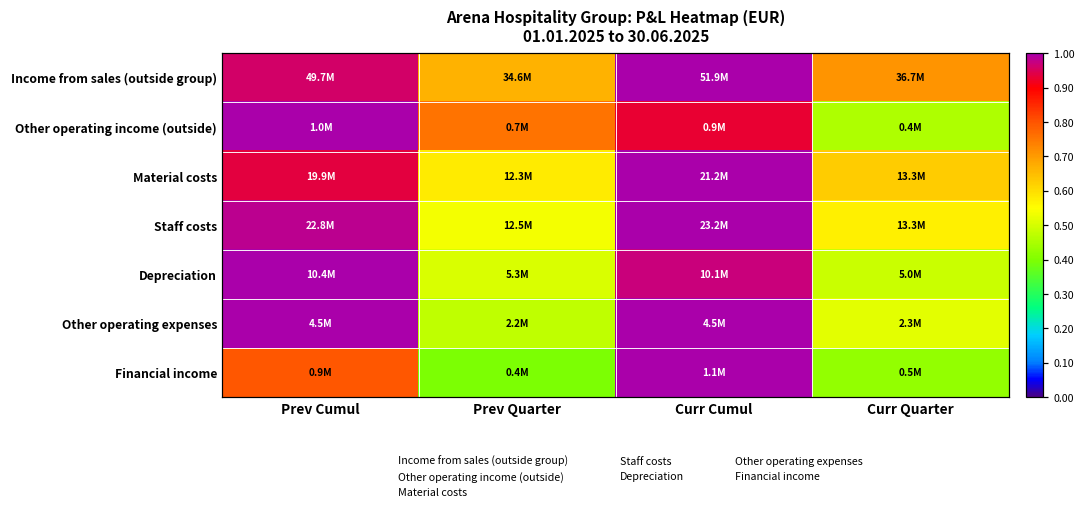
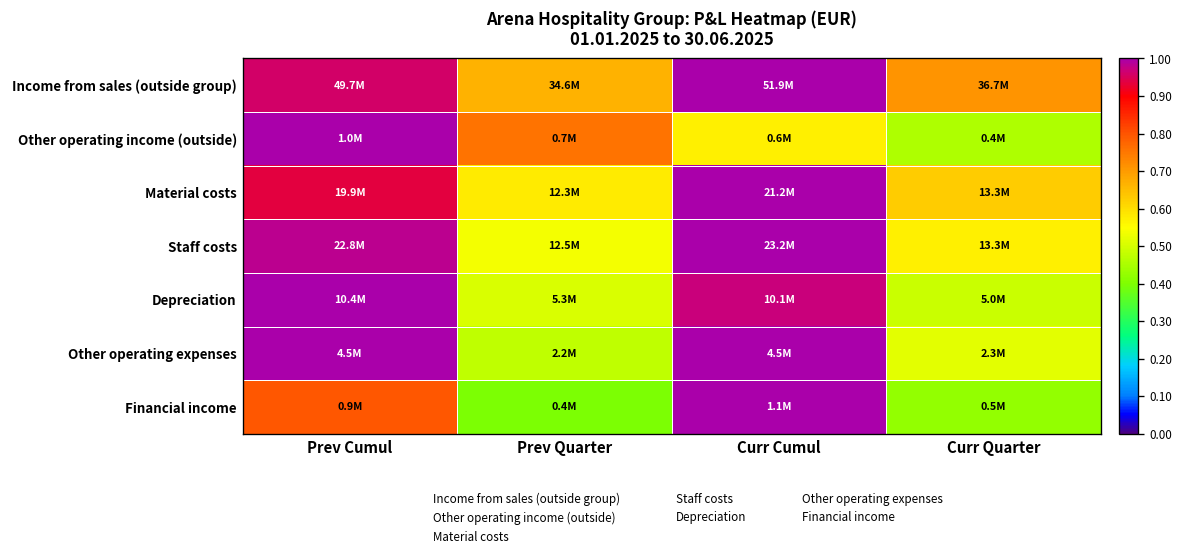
  {
    "Income from sales (outside group)": {
      "Prev Cumul": "49.7M",
      "Prev Quarter": "34.6M",
      "Curr Cumul": "51.9M",
      "Curr Quarter": "36.7M"
    },
    "Other operating income (outside)": {
      "Prev Cumul": "1.0M",
      "Prev Quarter": "0.7M",
-     "Curr Cumul": "0.9M",
+     "Curr Cumul": "0.6M",
      "Curr Quarter": "0.4M"
    },
    "Material costs": {
      "Prev Cumul": "19.9M",
      "Prev Quarter": "12.3M",
      "Curr Cumul": "21.2M",
      "Curr Quarter": "13.3M"
    },
    "Staff costs": {
      "Prev Cumul": "22.8M",
      "Prev Quarter": "12.5M",
      "Curr Cumul": "23.2M",
      "Curr Quarter": "13.3M"
    },
    "Depreciation": {
      "Prev Cumul": "10.4M",
      "Prev Quarter": "5.3M",
      "Curr Cumul": "10.1M",
      "Curr Quarter": "5.0M"
    },
    "Other operating expenses": {
      "Prev Cumul": "4.5M",
      "Prev Quarter": "2.2M",
      "Curr Cumul": "4.5M",
      "Curr Quarter": "2.3M"
    },
    "Financial income": {
      "Prev Cumul": "0.9M",
      "Prev Quarter": "0.4M",
      "Curr Cumul": "1.1M",
      "Curr Quarter": "0.5M"
    }
  }
